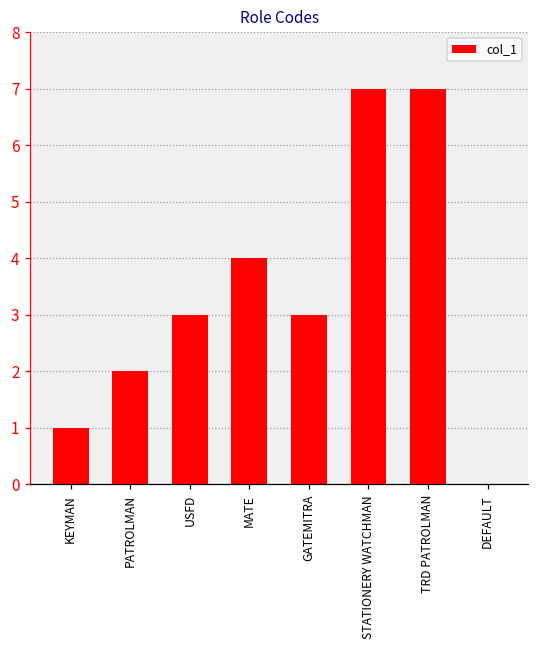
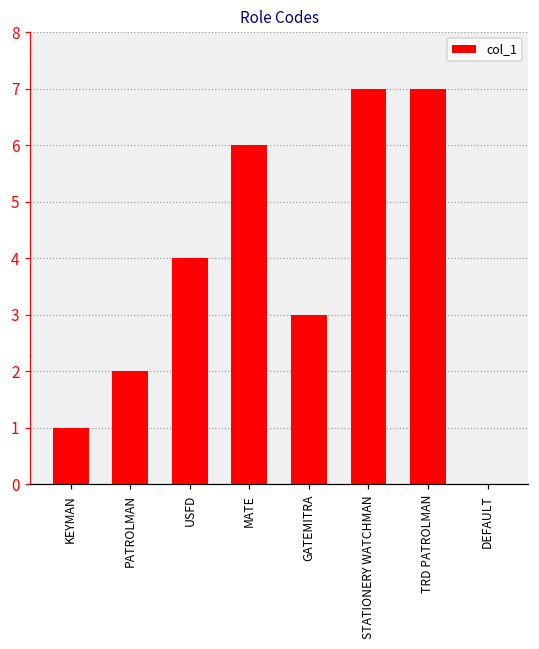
  {
    "KEYMAN": 1,
    "PATROLMAN": 2,
-   "USFD": 3,
-   "MATE": 4,
+   "USFD": 4,
+   "MATE": 6,
    "GATEMITRA": 3,
    "STATIONERY WATCHMAN": 7,
    "TRD PATROLMAN": 7,
    "DEFAULT": 0
  }
